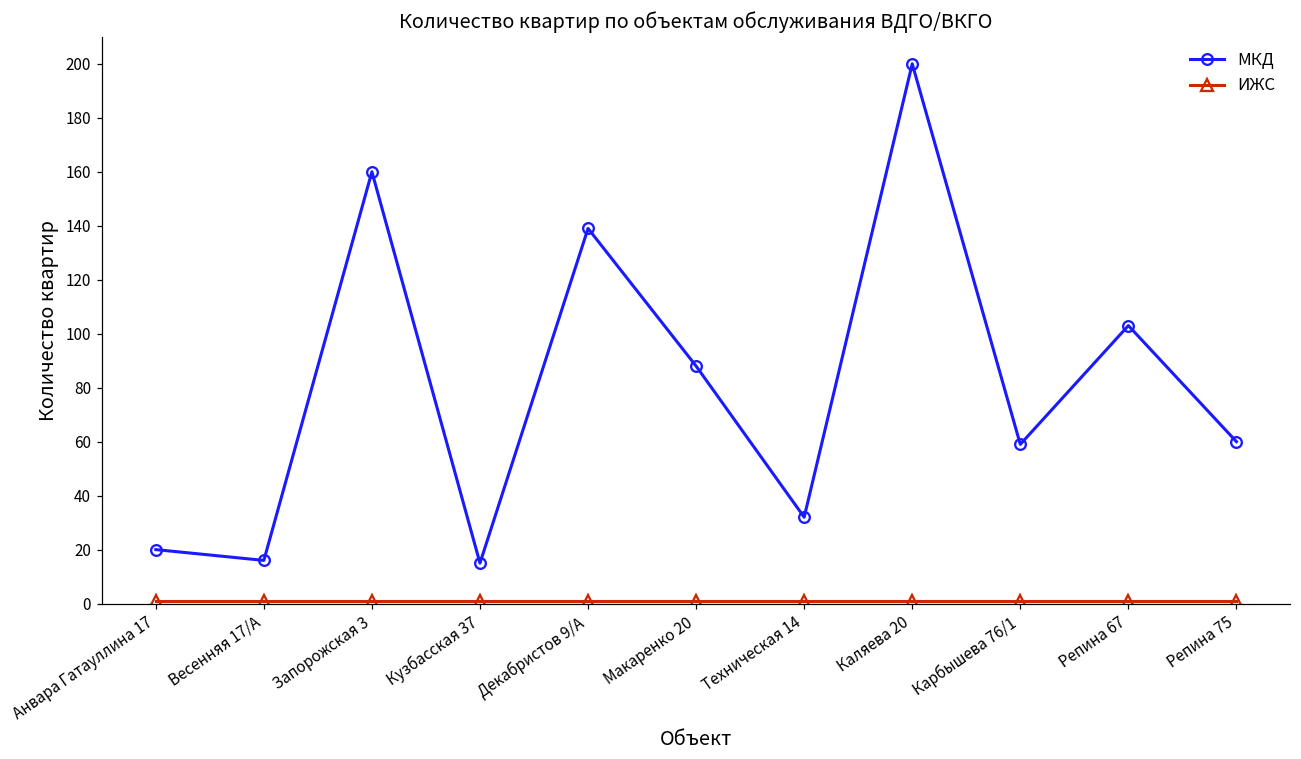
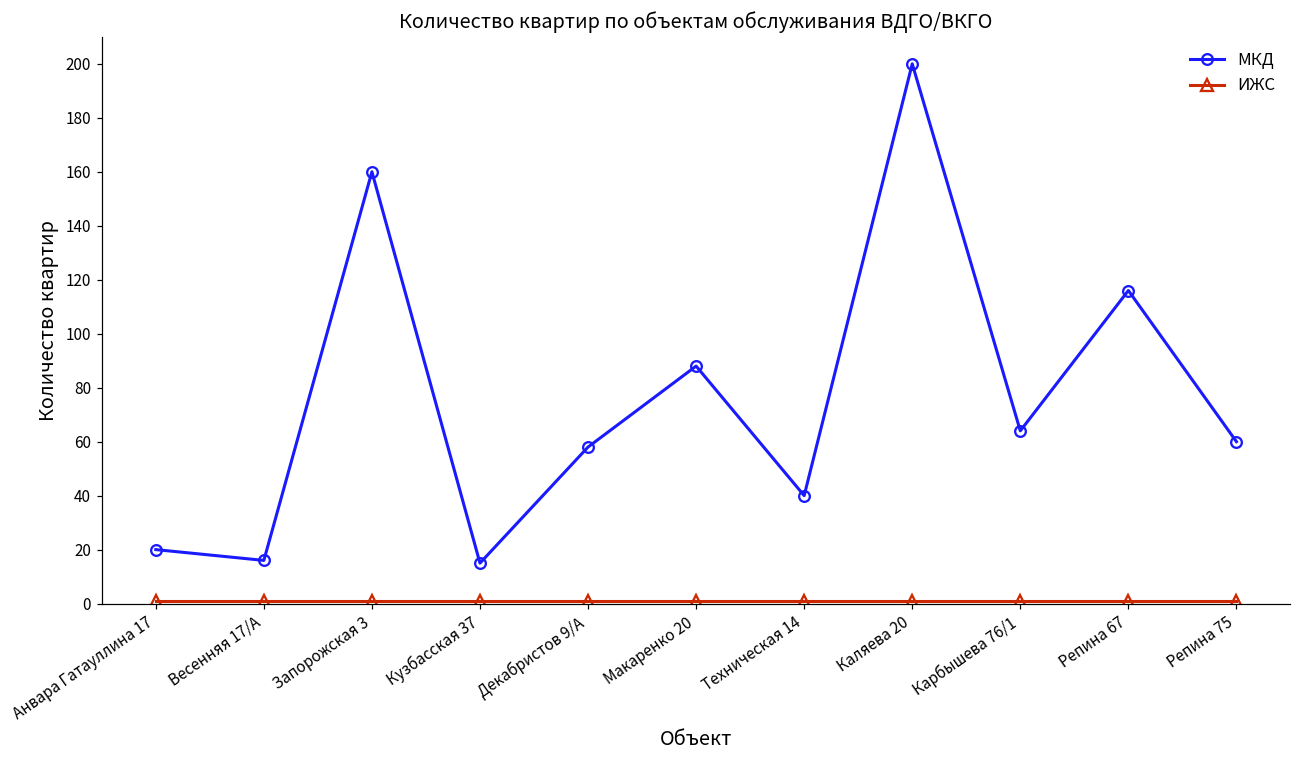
  {
    "МКД": {
      "Анвара Гатауллина 17": 20,
      "Весенняя 17/А": 16,
      "Запорожская 3": 160,
      "Кузбасская 37": 15,
-     "Декабристов 9/А": 139,
+     "Декабристов 9/А": 58,
      "Макаренко 20": 88,
-     "Техническая 14": 32,
+     "Техническая 14": 40,
      "Каляева 20": 200,
-     "Карбышева 76/1": 59,
-     "Репина 67": 103,
+     "Карбышева 76/1": 64,
+     "Репина 67": 116,
      "Репина 75": 60
    },
    "ИЖС": {
      "Анвара Гатауллина 17": 1,
      "Весенняя 17/А": 1,
      "Запорожская 3": 1,
      "Кузбасская 37": 1,
      "Декабристов 9/А": 1,
      "Макаренко 20": 1,
      "Техническая 14": 1,
      "Каляева 20": 1,
      "Карбышева 76/1": 1,
      "Репина 67": 1,
      "Репина 75": 1
    }
  }
